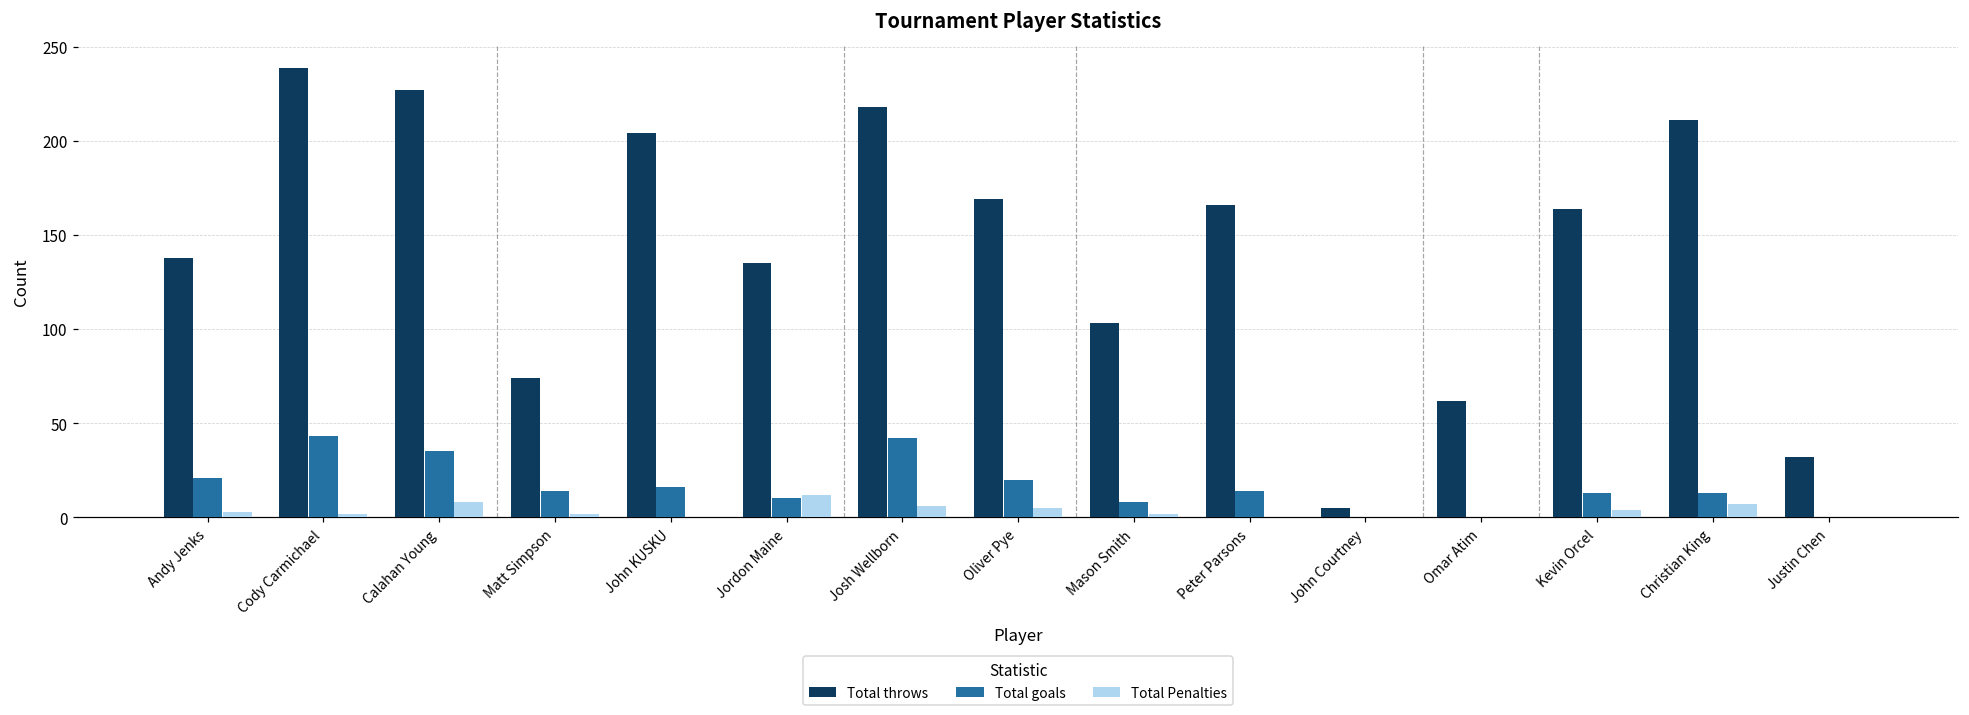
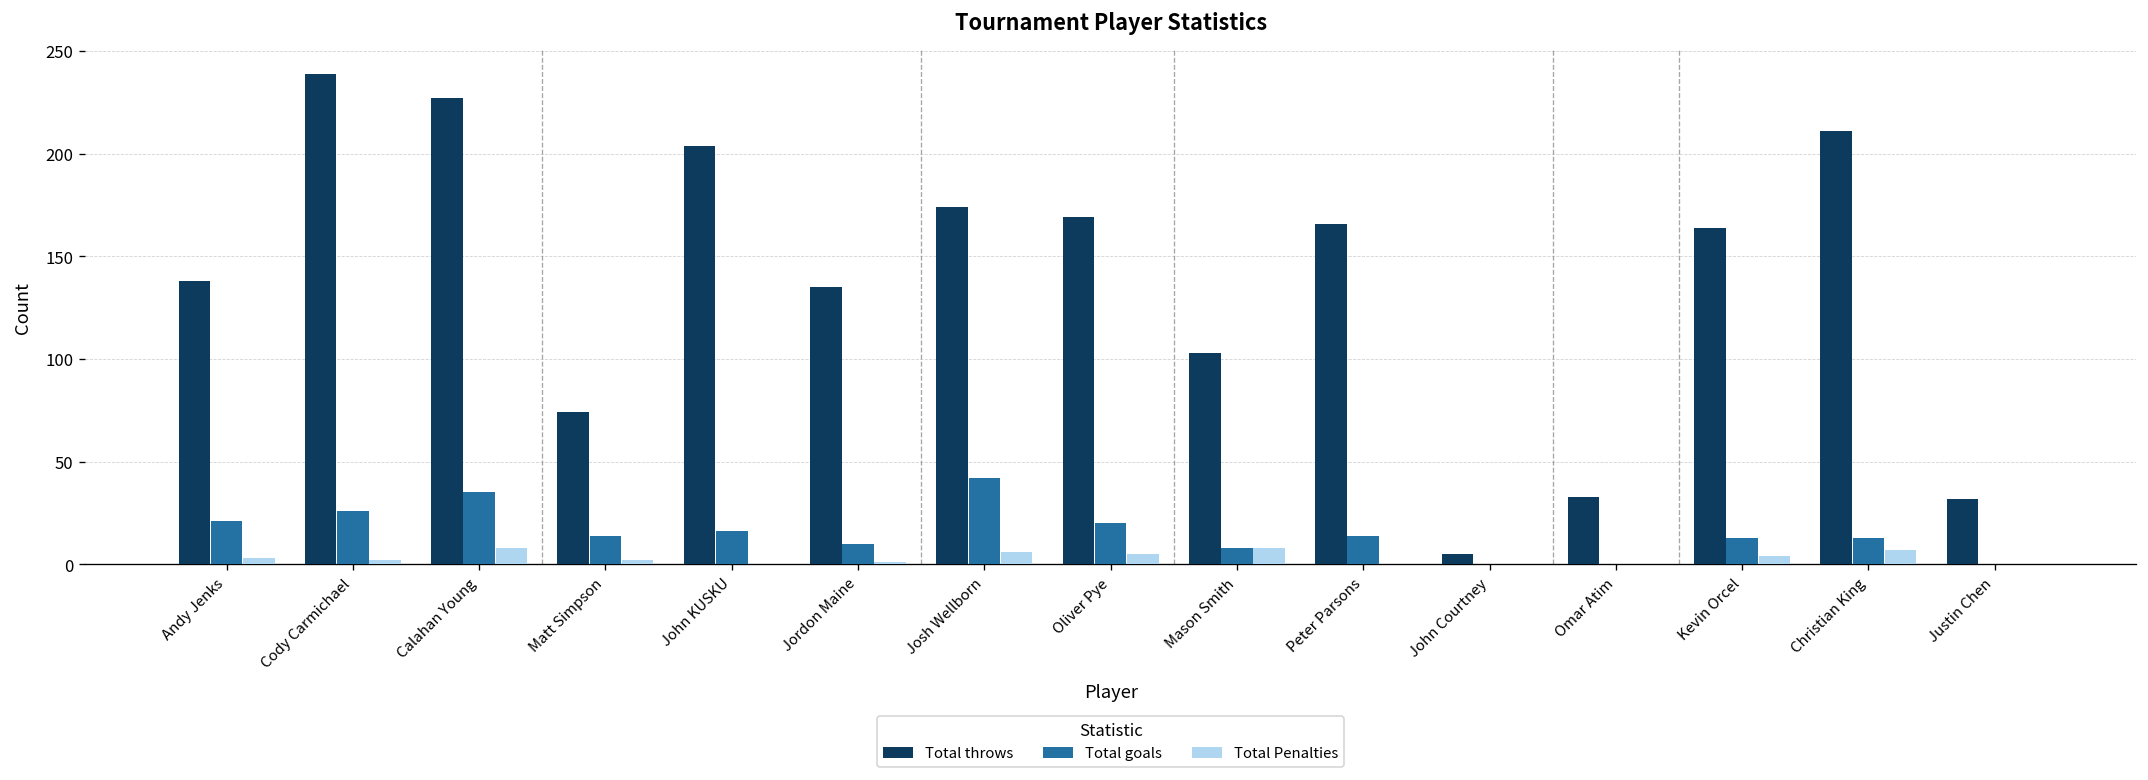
  {
    "Total throws": {
      "Andy Jenks": 138,
      "Cody Carmichael": 239,
      "Calahan Young": 227,
      "Matt Simpson": 74,
      "John KUSKU": 204,
      "Jordon Maine": 135,
-     "Josh Wellborn": 218,
+     "Josh Wellborn": 174,
      "Oliver Pye": 169,
      "Mason Smith": 103,
      "Peter Parsons": 166,
      "John Courtney": 5,
-     "Omar Atim": 62,
+     "Omar Atim": 33,
      "Kevin Orcel": 164,
      "Christian King": 211,
      "Justin Chen": 32
    },
    "Total goals": {
      "Andy Jenks": 21,
-     "Cody Carmichael": 43,
+     "Cody Carmichael": 26,
      "Calahan Young": 35,
      "Matt Simpson": 14,
      "John KUSKU": 16,
      "Jordon Maine": 10,
      "Josh Wellborn": 42,
      "Oliver Pye": 20,
      "Mason Smith": 8,
      "Peter Parsons": 14,
      "John Courtney": 0,
      "Omar Atim": 0,
      "Kevin Orcel": 13,
      "Christian King": 13,
      "Justin Chen": 0
    },
    "Total Penalties": {
      "Andy Jenks": 3,
      "Cody Carmichael": 2,
      "Calahan Young": 8,
      "Matt Simpson": 2,
      "John KUSKU": 0,
-     "Jordon Maine": 12,
+     "Jordon Maine": 1,
      "Josh Wellborn": 6,
      "Oliver Pye": 5,
-     "Mason Smith": 2,
+     "Mason Smith": 8,
      "Peter Parsons": 0,
      "John Courtney": 0,
      "Omar Atim": 0,
      "Kevin Orcel": 4,
      "Christian King": 7,
      "Justin Chen": 0
    }
  }
